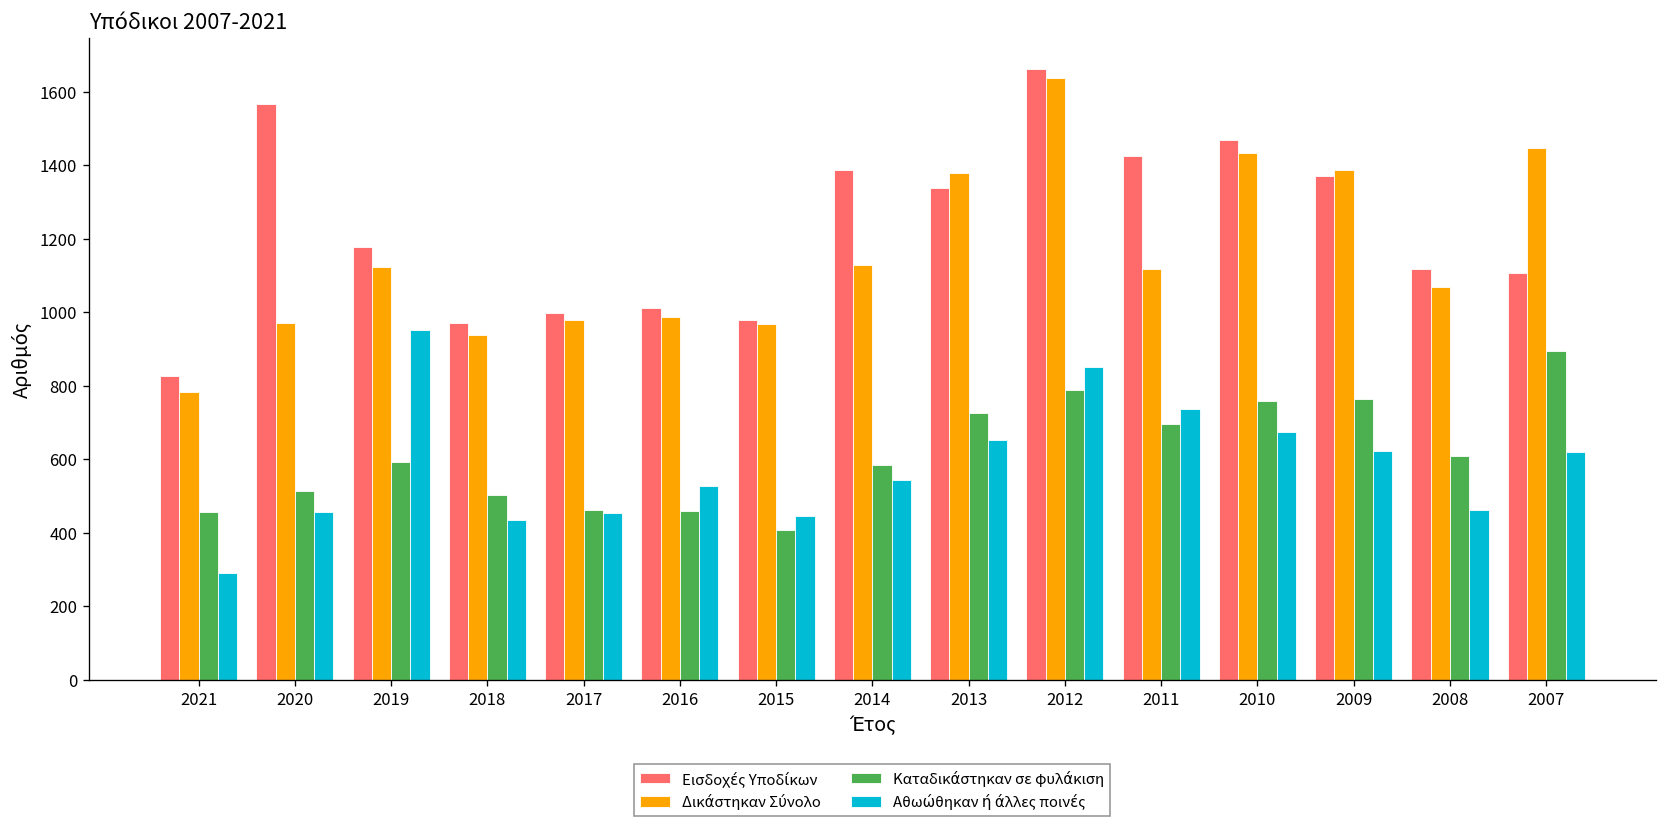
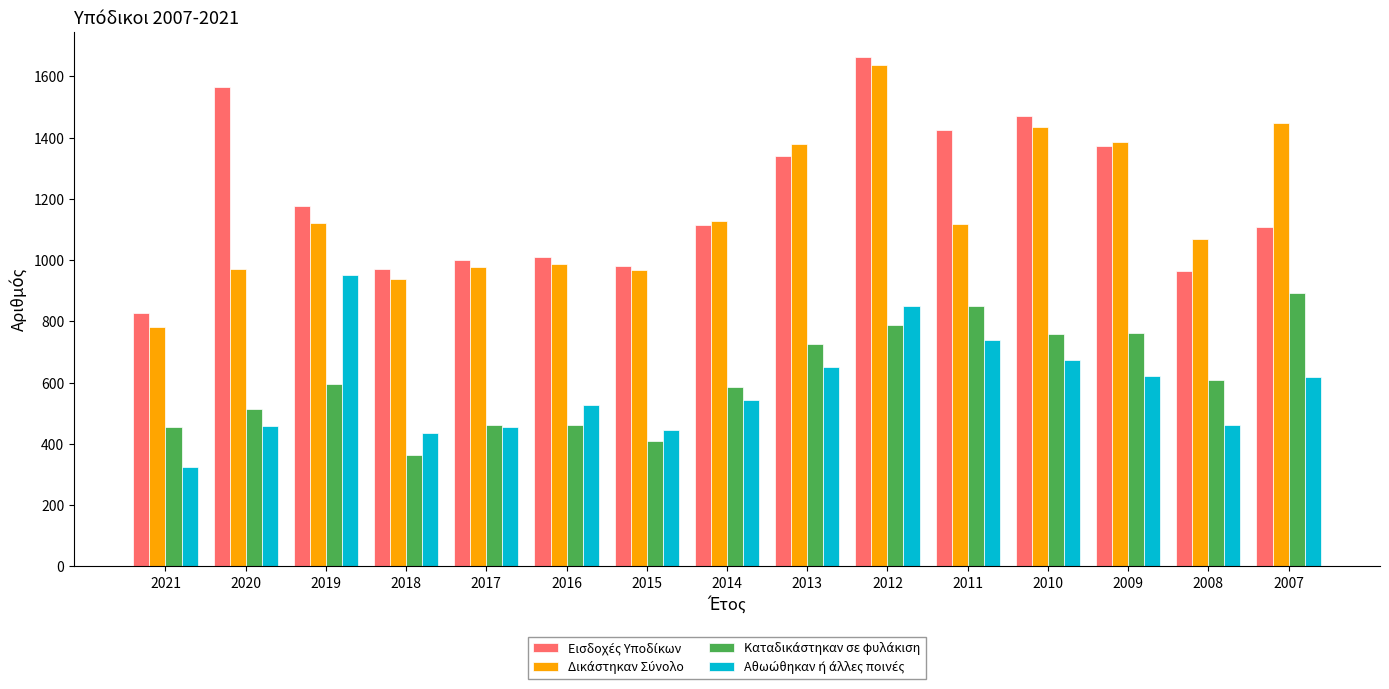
  {
    "Εισδοχές Υποδίκων": {
      "2021": 830,
      "2020": 1570,
      "2019": 1180,
      "2018": 970,
      "2017": 1000,
      "2016": 1010,
      "2015": 980,
-     "2014": 1390,
+     "2014": 1120,
      "2013": 1340,
      "2012": 1660,
      "2011": 1430,
      "2010": 1470,
      "2009": 1370,
-     "2008": 1120,
+     "2008": 960,
      "2007": 1110
    },
    "Δικάστηκαν Σύνολο": {
      "2021": 780,
      "2020": 970,
      "2019": 1120,
      "2018": 940,
      "2017": 980,
      "2016": 990,
      "2015": 970,
      "2014": 1130,
      "2013": 1380,
      "2012": 1640,
      "2011": 1120,
      "2010": 1430,
      "2009": 1390,
      "2008": 1070,
      "2007": 1450
    },
    "Καταδικάστηκαν σε φυλάκιση": {
      "2021": 460,
      "2020": 510,
      "2019": 590,
-     "2018": 500,
+     "2018": 370,
      "2017": 460,
      "2016": 460,
      "2015": 410,
      "2014": 590,
      "2013": 730,
      "2012": 790,
-     "2011": 700,
+     "2011": 850,
      "2010": 760,
      "2009": 760,
      "2008": 610,
      "2007": 890
    },
    "Αθωώθηκαν ή άλλες ποινές": {
-     "2021": 290,
+     "2021": 330,
      "2020": 460,
      "2019": 950,
      "2018": 440,
      "2017": 460,
      "2016": 530,
      "2015": 450,
      "2014": 540,
      "2013": 650,
      "2012": 850,
      "2011": 740,
      "2010": 680,
      "2009": 620,
      "2008": 460,
      "2007": 620
    }
  }
